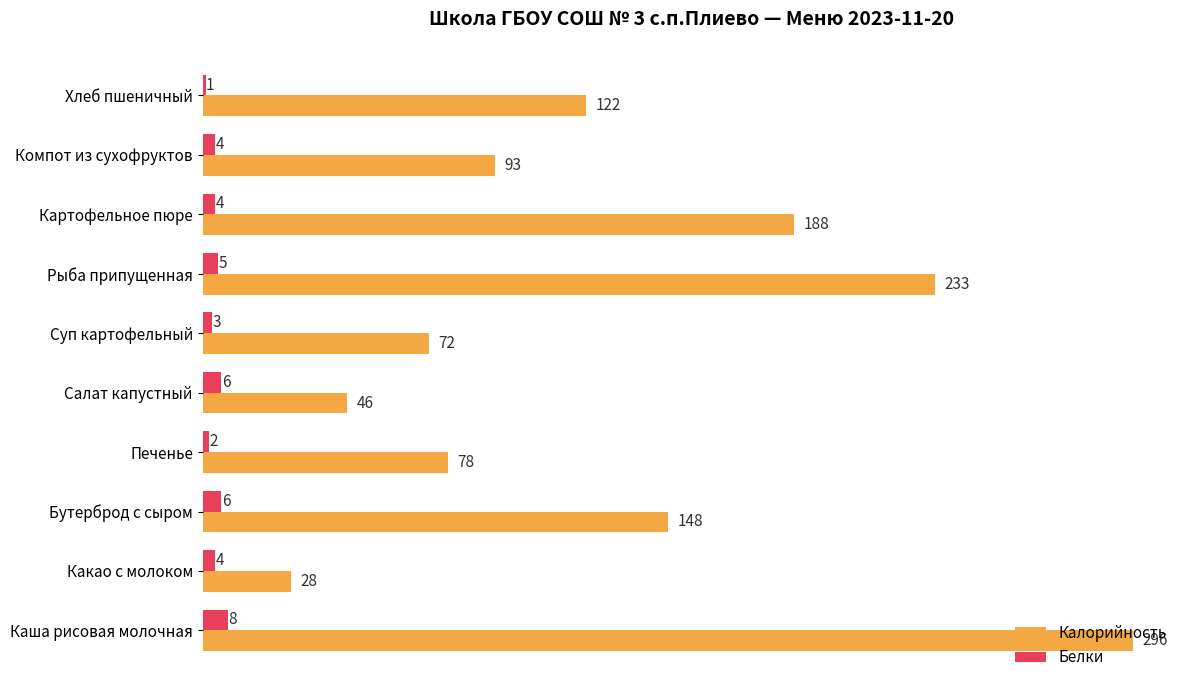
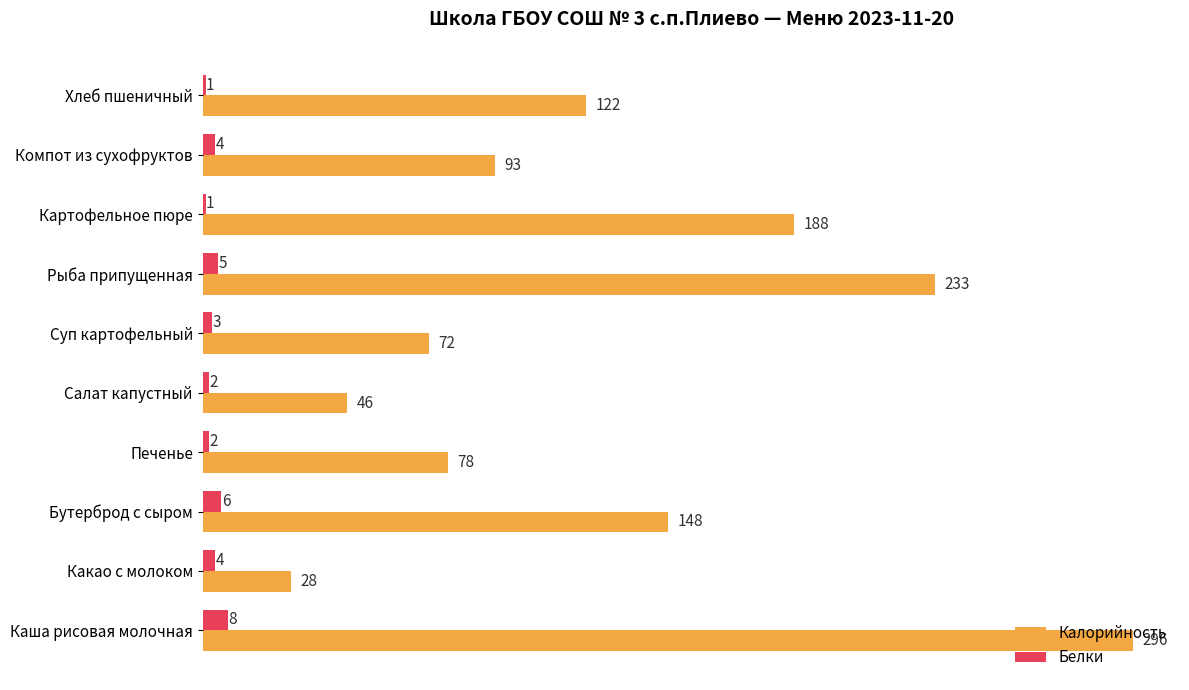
  {
    "Калорийность": {
      "Хлеб пшеничный": 122,
      "Компот из сухофруктов": 93,
      "Картофельное пюре": 188,
      "Рыба припущенная": 233,
      "Суп картофельный": 72,
      "Салат капустный": 46,
      "Печенье": 78,
      "Бутерброд с сыром": 148,
      "Какао с молоком": 28,
      "Каша рисовая молочная": 296
    },
    "Белки": {
      "Хлеб пшеничный": 1,
      "Компот из сухофруктов": 4,
-     "Картофельное пюре": 4,
+     "Картофельное пюре": 1,
      "Рыба припущенная": 5,
      "Суп картофельный": 3,
-     "Салат капустный": 6,
+     "Салат капустный": 2,
      "Печенье": 2,
      "Бутерброд с сыром": 6,
      "Какао с молоком": 4,
      "Каша рисовая молочная": 8
    }
  }
